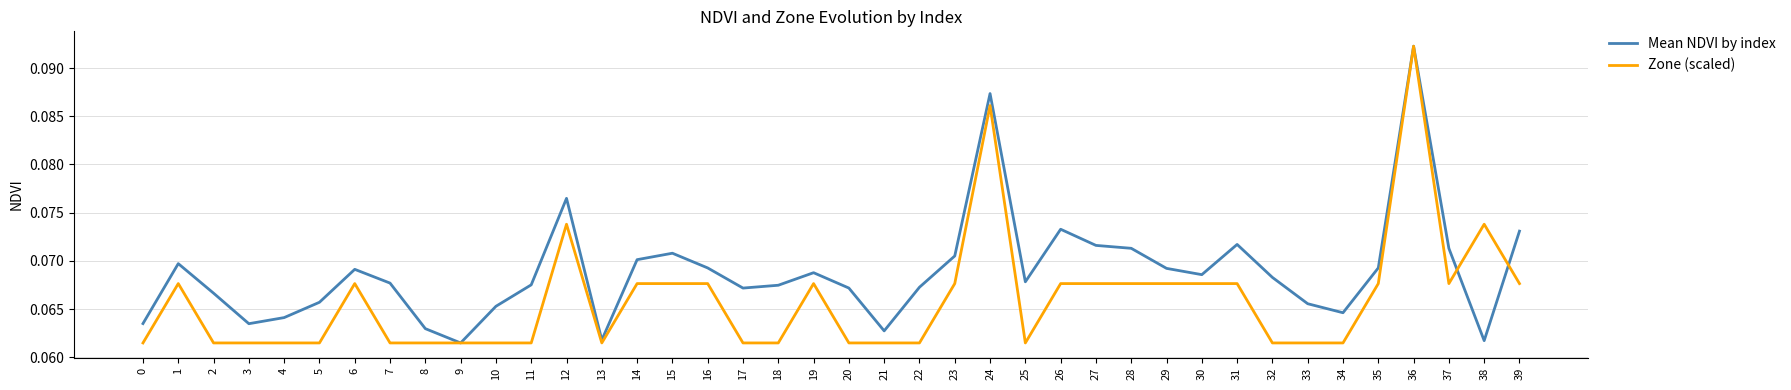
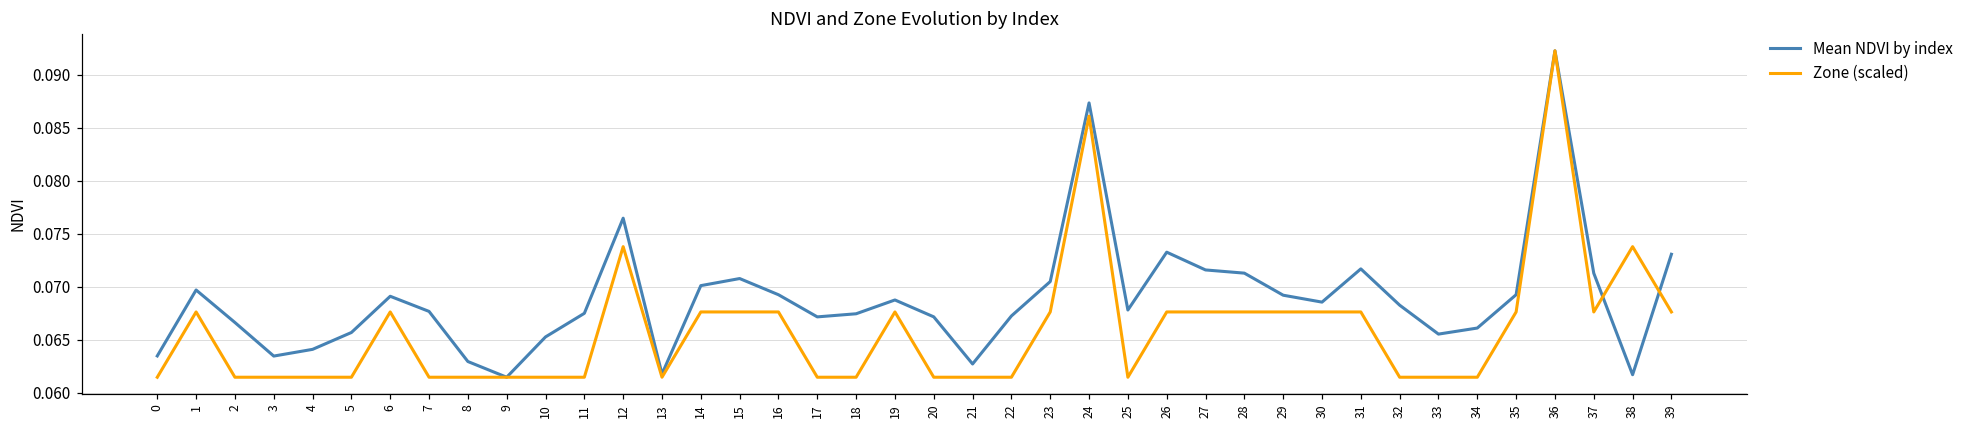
  {
    "Mean NDVI by index": {
      "0": 0.063,
      "1": 0.070,
      "2": 0.067,
      "3": 0.063,
      "4": 0.064,
      "5": 0.066,
      "6": 0.069,
      "7": 0.068,
      "8": 0.063,
      "10": 0.065,
      "11": 0.068,
      "12": 0.076,
      "13": 0.062,
      "14": 0.070,
      "15": 0.071,
      "16": 0.069,
      "17": 0.067,
      "18": 0.067,
      "19": 0.069,
      "20": 0.067,
      "21": 0.063,
      "22": 0.067,
      "23": 0.071,
      "24": 0.087,
      "25": 0.068,
      "26": 0.073,
      "27": 0.072,
      "28": 0.071,
      "29": 0.069,
      "30": 0.069,
      "31": 0.072,
      "32": 0.068,
      "33": 0.066,
-     "34": 0.065,
+     "34": 0.066,
      "35": 0.069,
      "37": 0.071,
      "38": 0.062,
      "39": 0.073
    },
    "Zone (scaled)": {
      "0": 0.061,
      "1": 0.068,
      "2": 0.061,
      "3": 0.061,
      "4": 0.061,
      "5": 0.061,
      "6": 0.068,
      "7": 0.061,
      "8": 0.061,
      "10": 0.061,
      "11": 0.061,
      "12": 0.074,
      "13": 0.061,
      "14": 0.068,
      "15": 0.068,
      "16": 0.068,
      "17": 0.061,
      "18": 0.061,
      "19": 0.068,
      "20": 0.061,
      "21": 0.061,
      "22": 0.061,
      "23": 0.068,
      "24": 0.086,
      "25": 0.061,
      "26": 0.068,
      "27": 0.068,
      "28": 0.068,
      "29": 0.068,
      "30": 0.068,
      "31": 0.068,
      "32": 0.061,
      "33": 0.061,
      "34": 0.061,
      "35": 0.068,
      "37": 0.068,
      "38": 0.074,
      "39": 0.068
    }
  }
